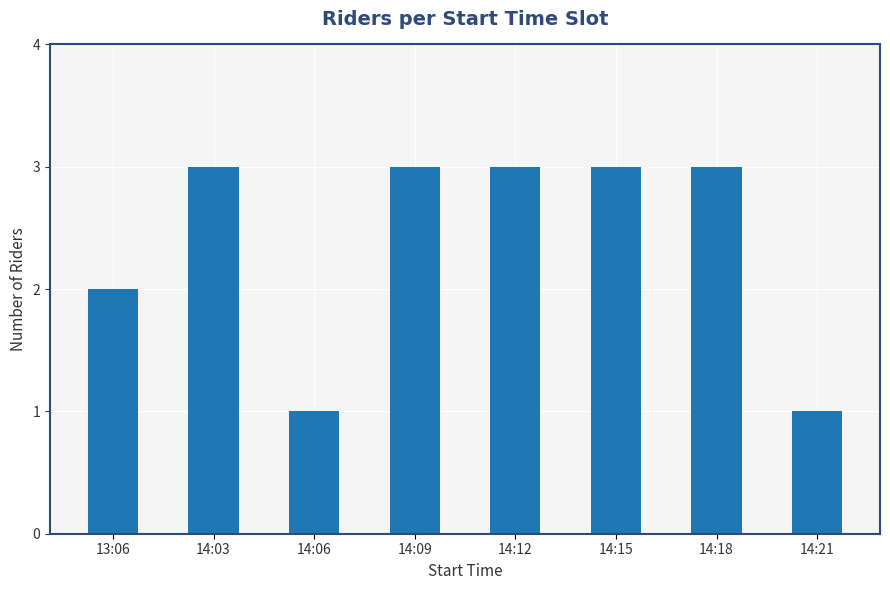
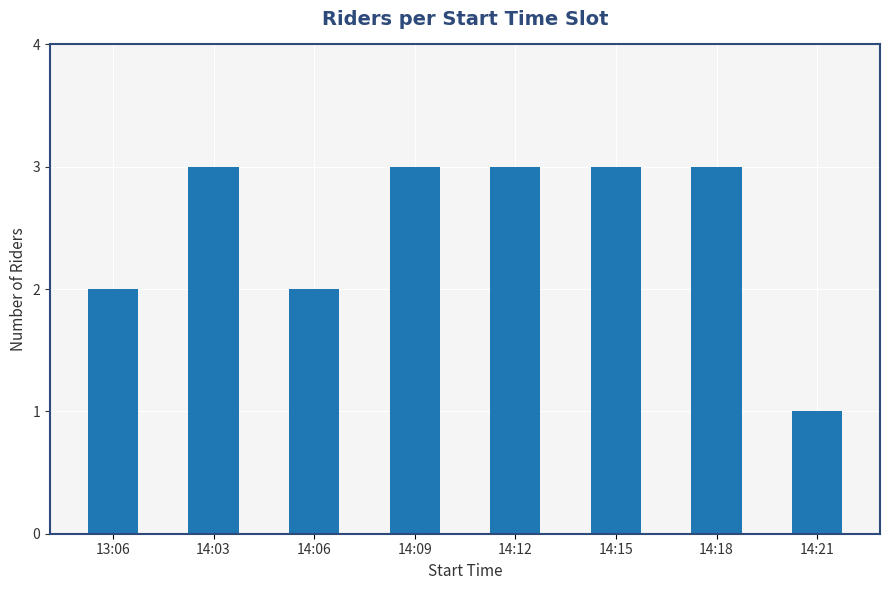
  {
    "13:06": 2,
    "14:03": 3,
-   "14:06": 1,
+   "14:06": 2,
    "14:09": 3,
    "14:12": 3,
    "14:15": 3,
    "14:18": 3,
    "14:21": 1
  }
